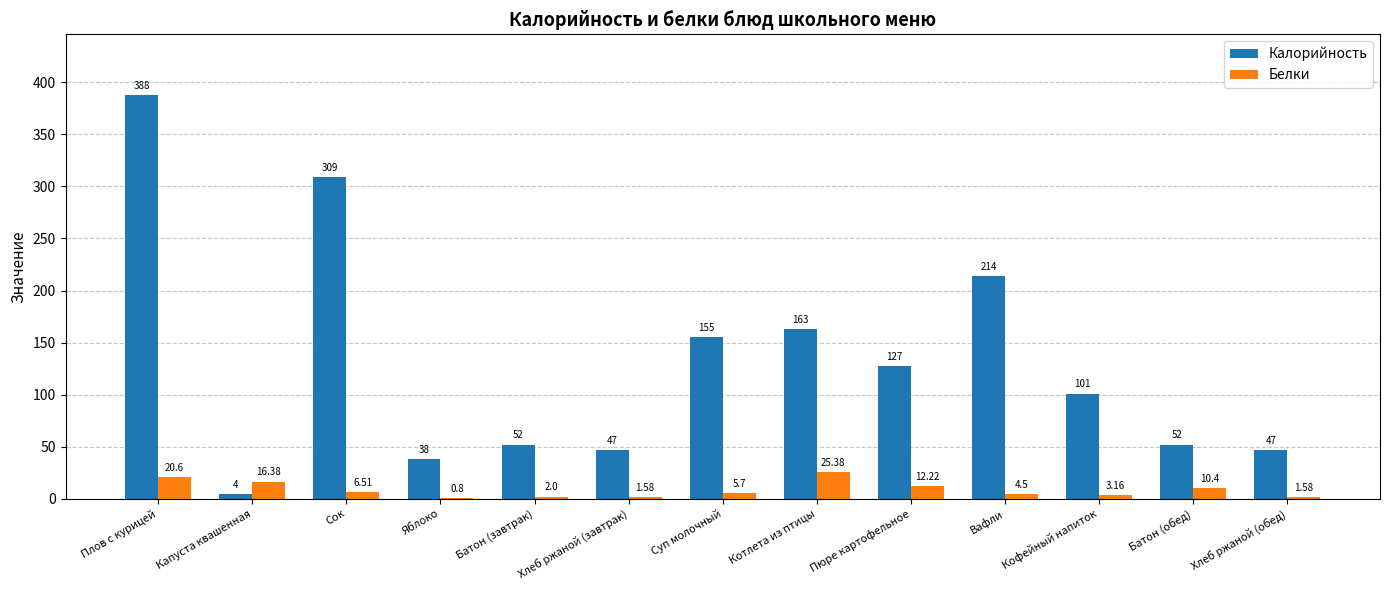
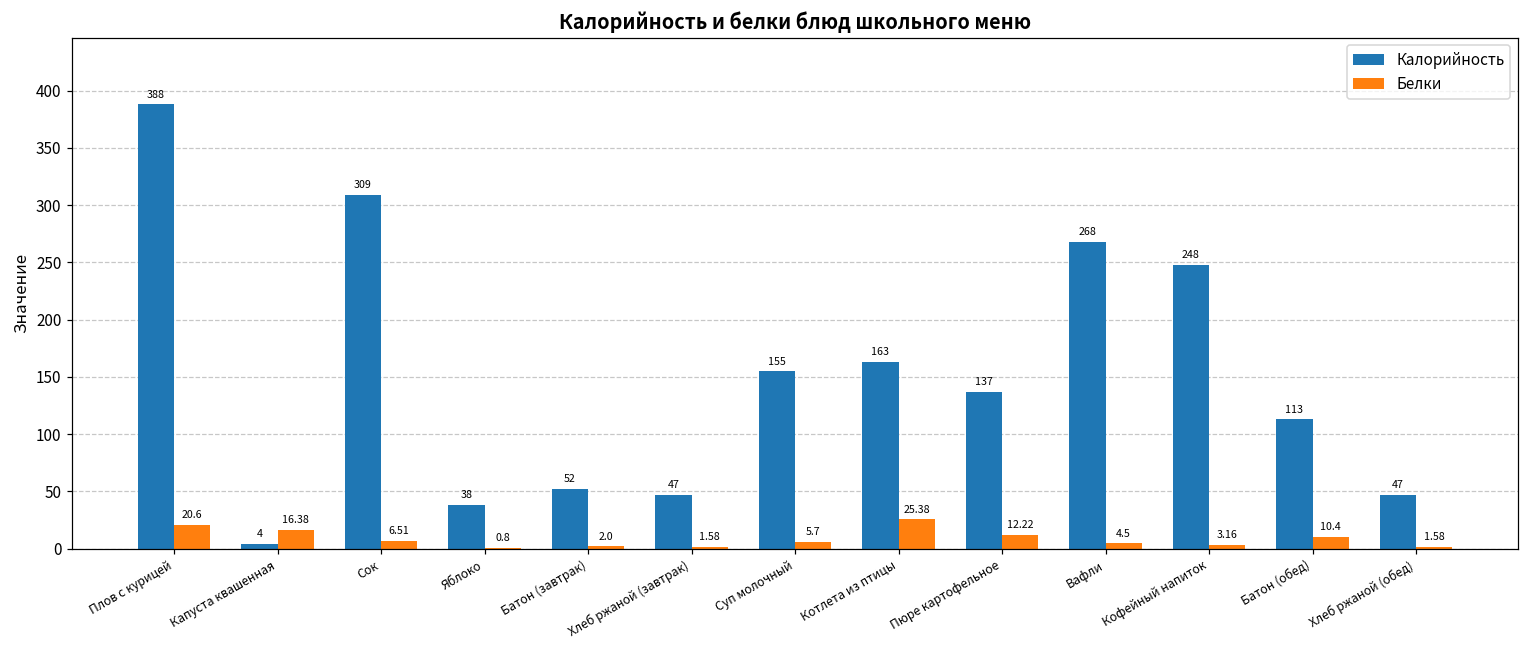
  {
    "Калорийность": {
      "Плов с курицей": 388,
      "Капуста квашенная": 4,
      "Сок": 309,
      "Яблоко": 38,
      "Батон (завтрак)": 52,
      "Хлеб ржаной (завтрак)": 47,
      "Суп молочный": 155,
      "Котлета из птицы": 163,
-     "Пюре картофельное": 127,
-     "Вафли": 214,
-     "Кофейный напиток": 101,
-     "Батон (обед)": 52,
+     "Пюре картофельное": 137,
+     "Вафли": 268,
+     "Кофейный напиток": 248,
+     "Батон (обед)": 113,
      "Хлеб ржаной (обед)": 47
    },
    "Белки": {
      "Плов с курицей": 20.6,
      "Капуста квашенная": 16.38,
      "Сок": 6.51,
      "Яблоко": 0.8,
      "Батон (завтрак)": 2.0,
      "Хлеб ржаной (завтрак)": 1.58,
      "Суп молочный": 5.7,
      "Котлета из птицы": 25.38,
      "Пюре картофельное": 12.22,
      "Вафли": 4.5,
      "Кофейный напиток": 3.16,
      "Батон (обед)": 10.4,
      "Хлеб ржаной (обед)": 1.58
    }
  }
